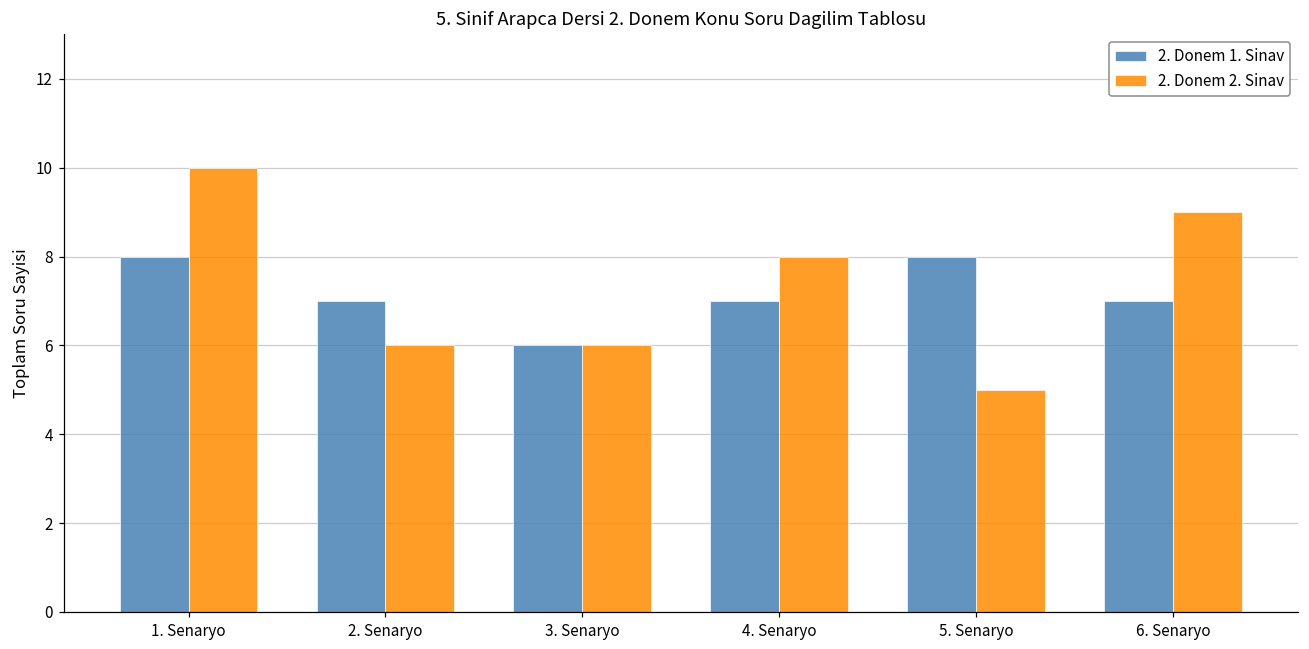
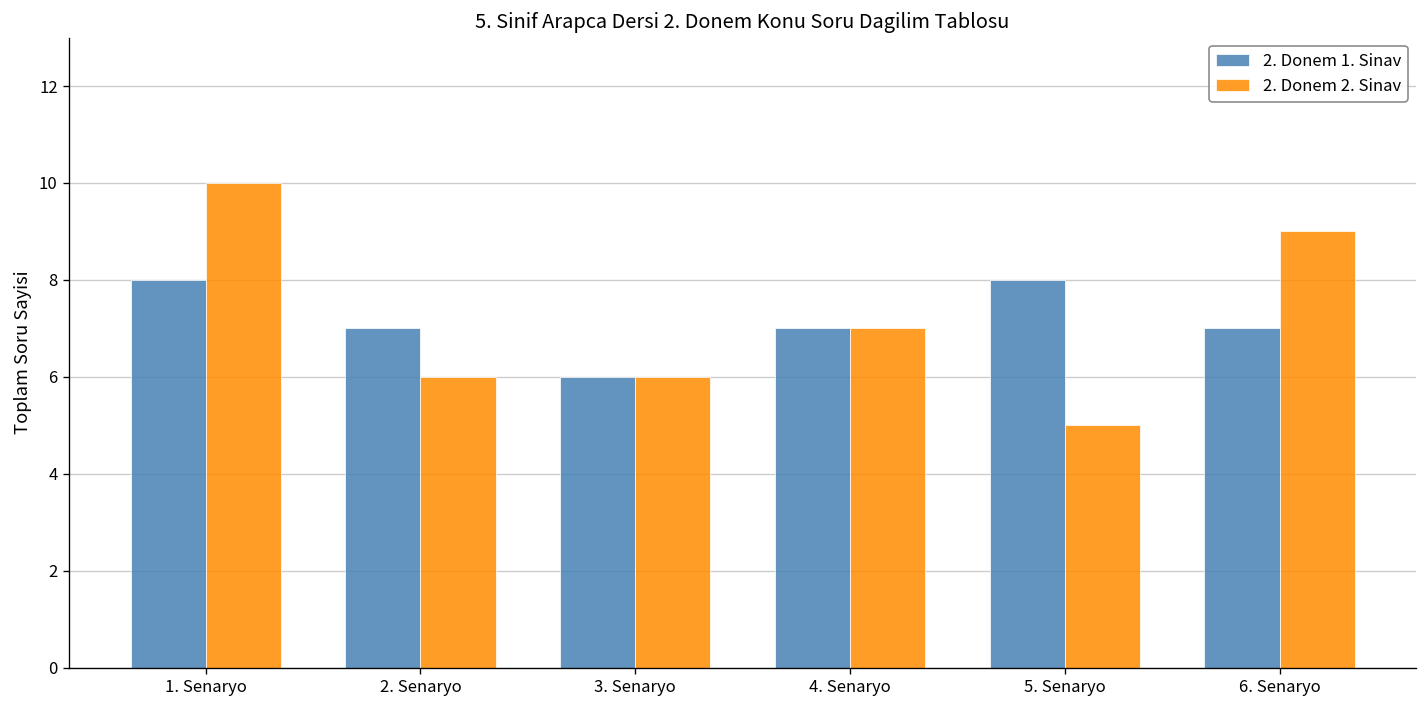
  {
    "2. Donem 1. Sinav": {
      "1. Senaryo": 8,
      "2. Senaryo": 7,
      "3. Senaryo": 6,
      "4. Senaryo": 7,
      "5. Senaryo": 8,
      "6. Senaryo": 7
    },
    "2. Donem 2. Sinav": {
      "1. Senaryo": 10,
      "2. Senaryo": 6,
      "3. Senaryo": 6,
-     "4. Senaryo": 8,
+     "4. Senaryo": 7,
      "5. Senaryo": 5,
      "6. Senaryo": 9
    }
  }
